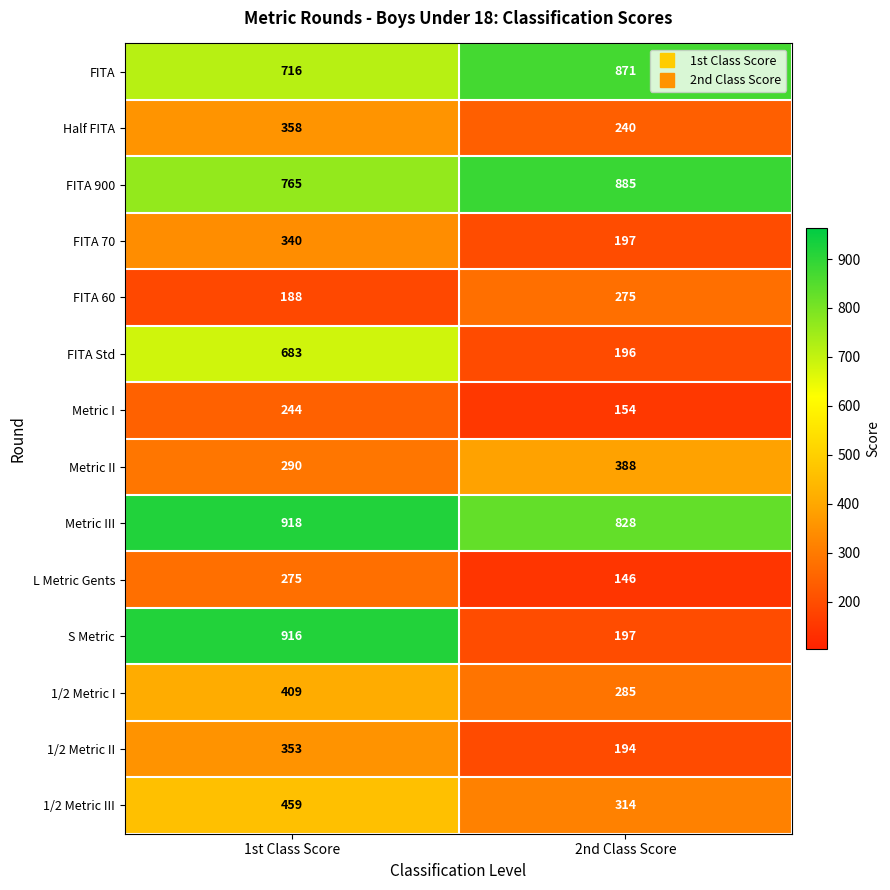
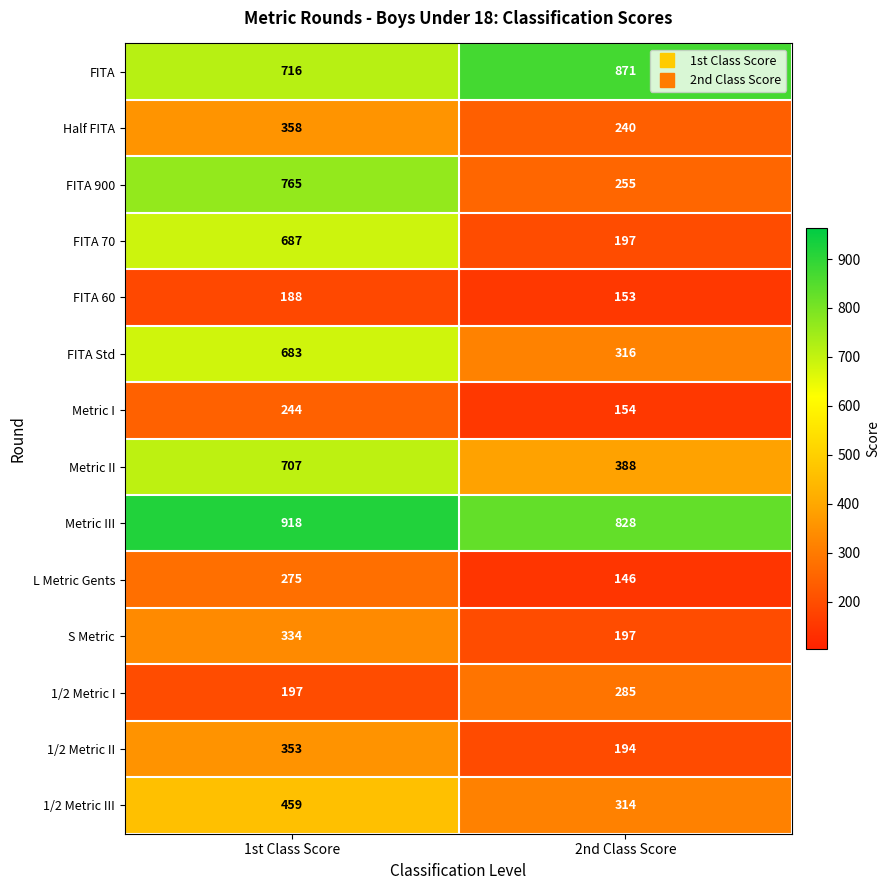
  {
    "FITA": {
      "1st Class Score": 716,
      "2nd Class Score": 871
    },
    "Half FITA": {
      "1st Class Score": 358,
      "2nd Class Score": 240
    },
    "FITA 900": {
      "1st Class Score": 765,
-     "2nd Class Score": 885
+     "2nd Class Score": 255
    },
    "FITA 70": {
-     "1st Class Score": 340,
+     "1st Class Score": 687,
      "2nd Class Score": 197
    },
    "FITA 60": {
      "1st Class Score": 188,
-     "2nd Class Score": 275
+     "2nd Class Score": 153
    },
    "FITA Std": {
      "1st Class Score": 683,
-     "2nd Class Score": 196
+     "2nd Class Score": 316
    },
    "Metric I": {
      "1st Class Score": 244,
      "2nd Class Score": 154
    },
    "Metric II": {
-     "1st Class Score": 290,
+     "1st Class Score": 707,
      "2nd Class Score": 388
    },
    "Metric III": {
      "1st Class Score": 918,
      "2nd Class Score": 828
    },
    "L Metric Gents": {
      "1st Class Score": 275,
      "2nd Class Score": 146
    },
    "S Metric": {
-     "1st Class Score": 916,
+     "1st Class Score": 334,
      "2nd Class Score": 197
    },
    "1/2 Metric I": {
-     "1st Class Score": 409,
+     "1st Class Score": 197,
      "2nd Class Score": 285
    },
    "1/2 Metric II": {
      "1st Class Score": 353,
      "2nd Class Score": 194
    },
    "1/2 Metric III": {
      "1st Class Score": 459,
      "2nd Class Score": 314
    }
  }
